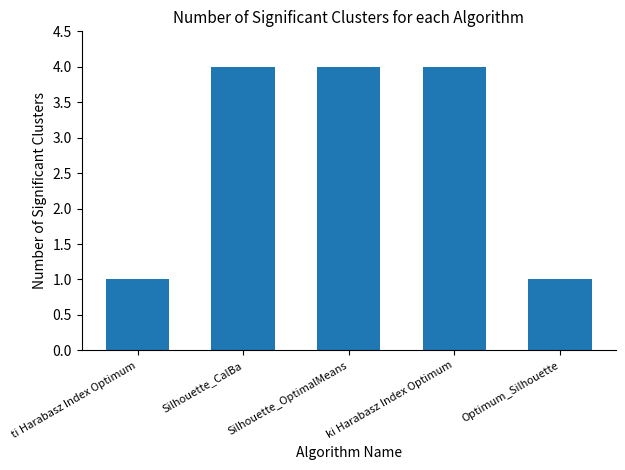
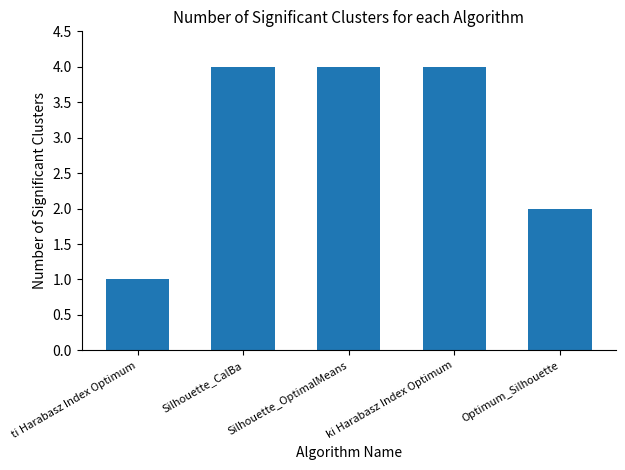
  {
    "ti Harabasz Index Optimum": 1,
    "Silhouette_CalBa": 4,
    "Silhouette_OptimalMeans": 4,
    "ki Harabasz Index Optimum": 4,
-   "Optimum_Silhouette": 1
+   "Optimum_Silhouette": 2
  }
